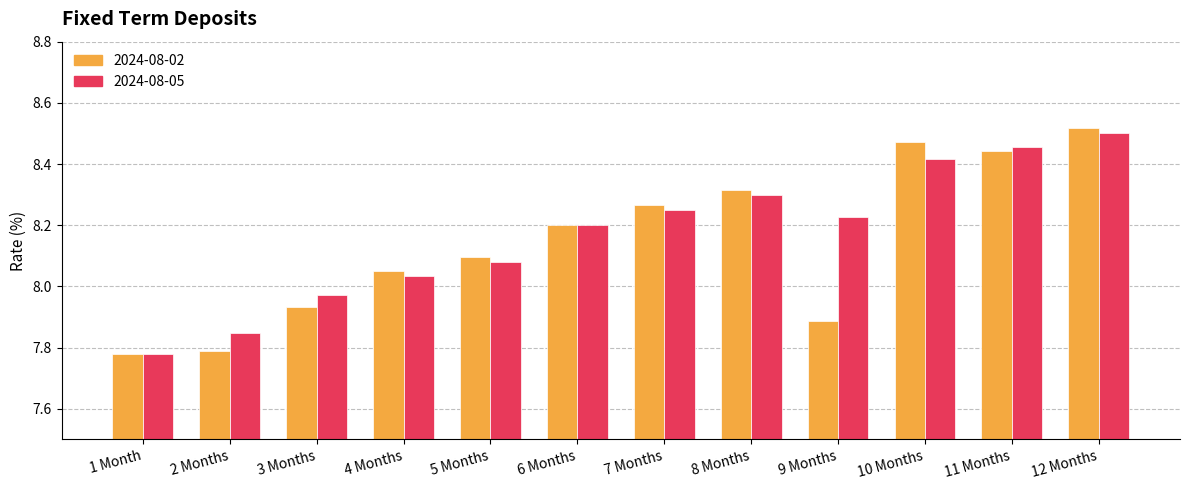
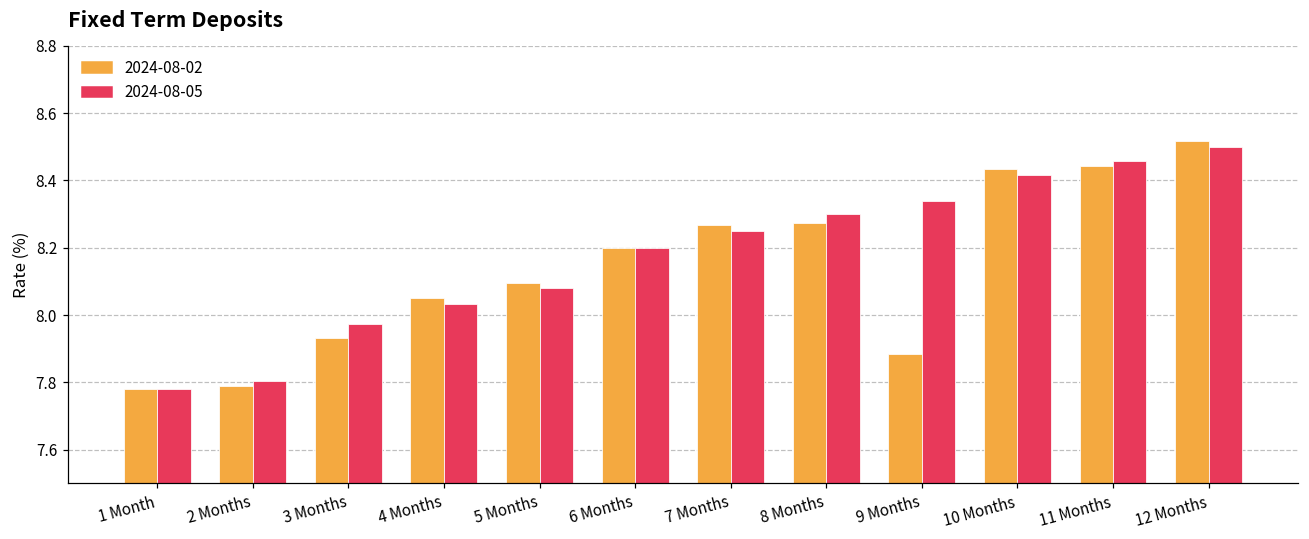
  {
    "2024-08-02": {
      "1 Month": 7.78,
      "2 Months": 7.79,
      "3 Months": 7.93,
      "4 Months": 8.05,
      "5 Months": 8.10,
      "6 Months": 8.20,
      "7 Months": 8.27,
-     "8 Months": 8.32,
+     "8 Months": 8.27,
      "9 Months": 7.89,
-     "10 Months": 8.47,
+     "10 Months": 8.43,
      "11 Months": 8.44,
      "12 Months": 8.52
    },
    "2024-08-05": {
      "1 Month": 7.78,
-     "2 Months": 7.85,
+     "2 Months": 7.81,
      "3 Months": 7.97,
      "4 Months": 8.03,
      "5 Months": 8.08,
      "6 Months": 8.20,
      "7 Months": 8.25,
      "8 Months": 8.30,
-     "9 Months": 8.23,
+     "9 Months": 8.34,
      "10 Months": 8.42,
      "11 Months": 8.46,
      "12 Months": 8.50
    }
  }
